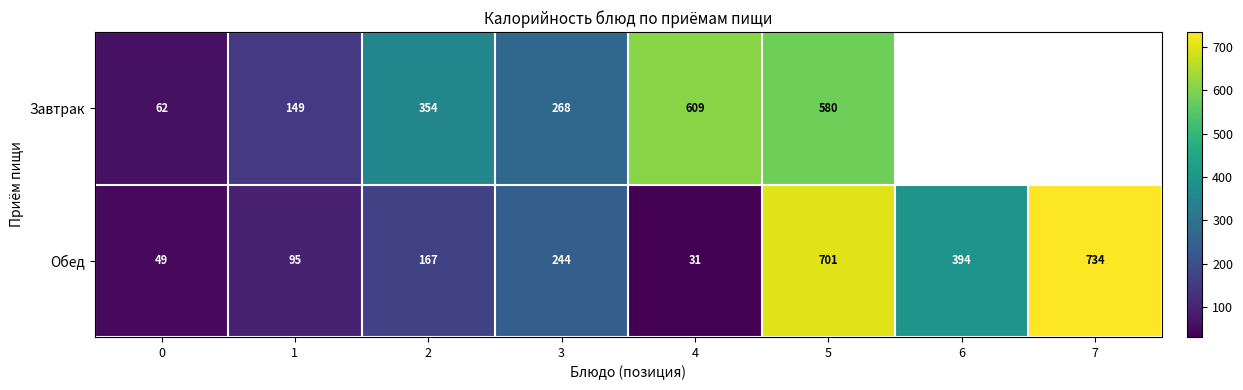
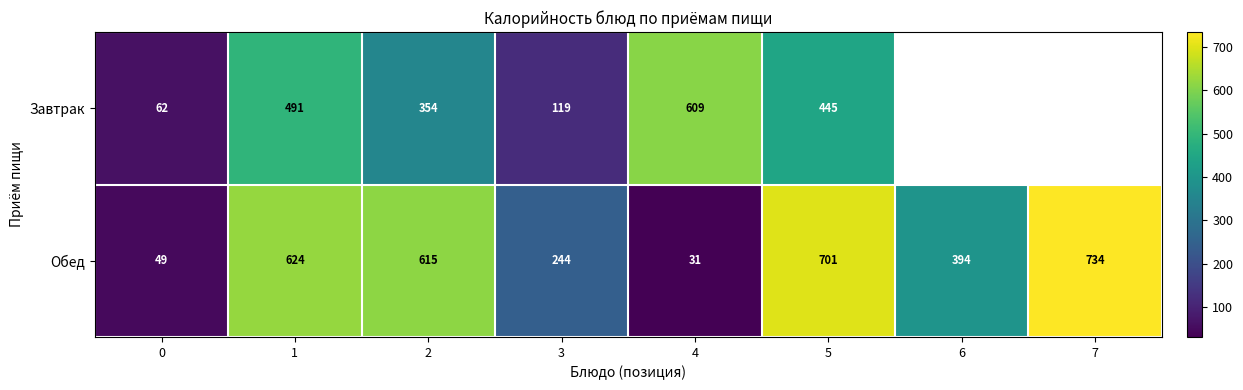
  {
    "Завтрак": {
      "0": 62,
-     "1": 149,
+     "1": 491,
      "2": 354,
-     "3": 268,
+     "3": 119,
      "4": 609,
-     "5": 580
+     "5": 445
    },
    "Обед": {
      "0": 49,
-     "1": 95,
-     "2": 167,
+     "1": 624,
+     "2": 615,
      "3": 244,
      "4": 31,
      "5": 701,
      "6": 394,
      "7": 734
    }
  }
